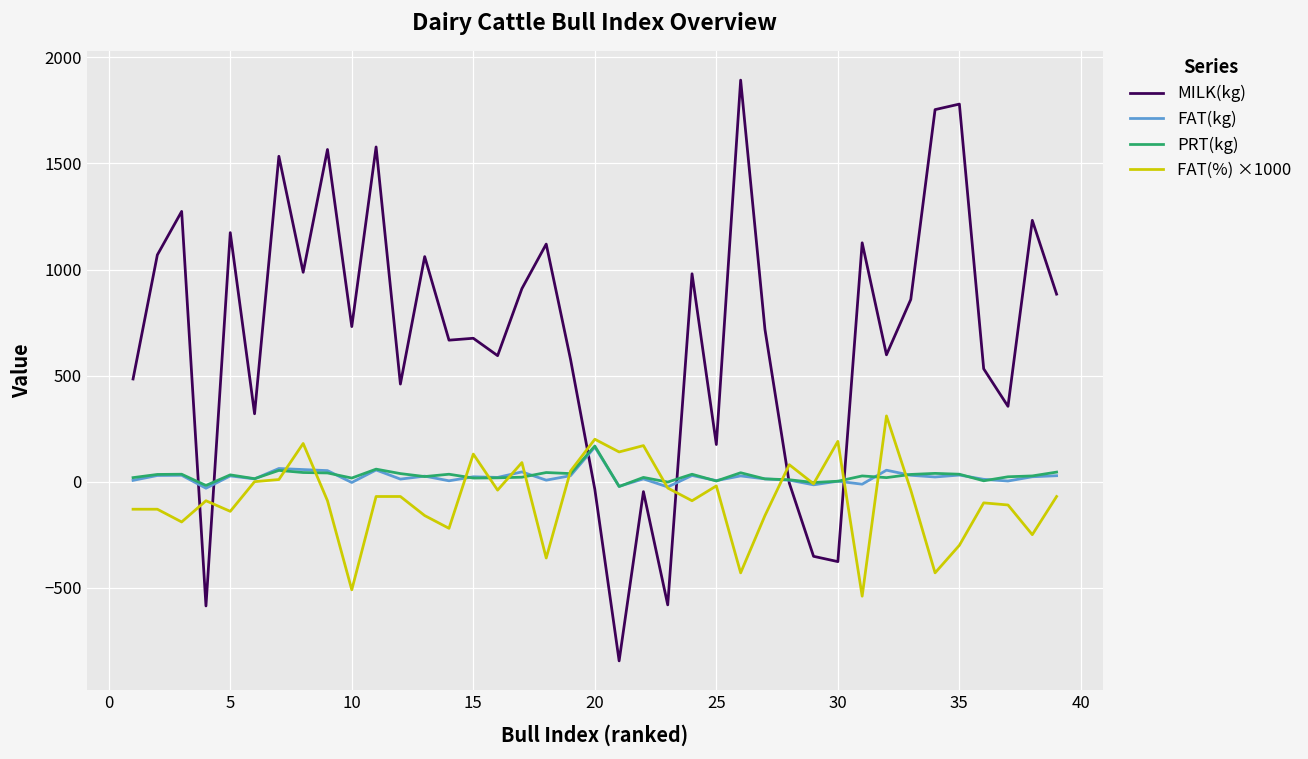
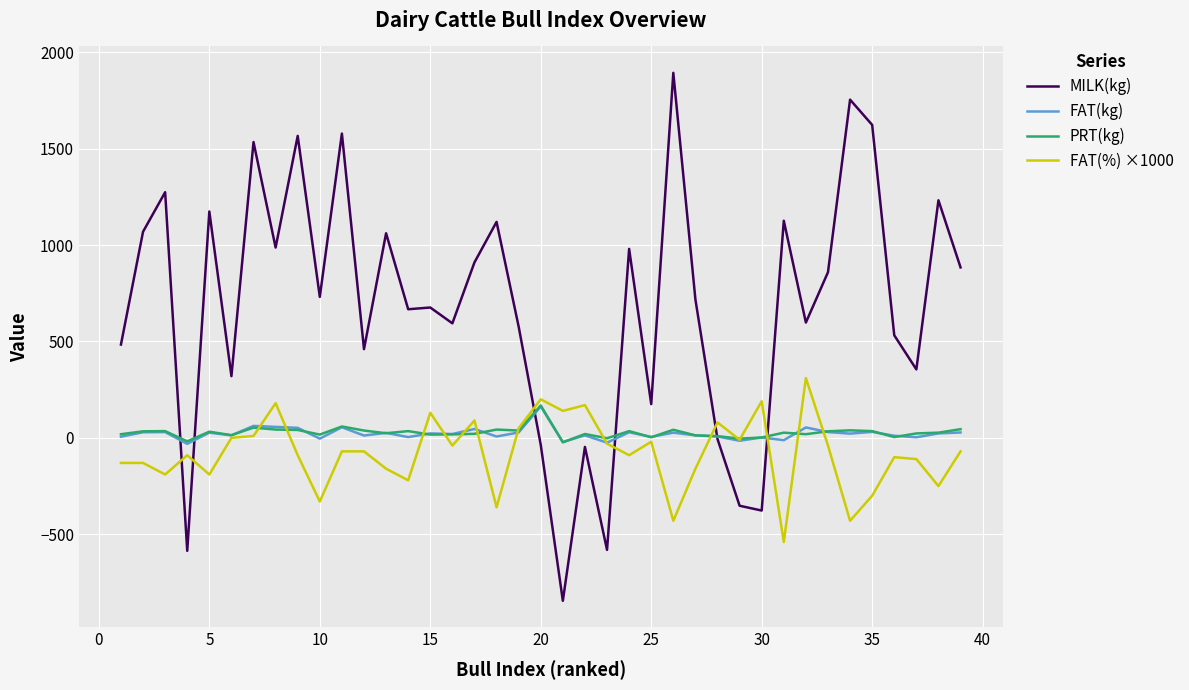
  {
    "MILK(kg)": {
      "5": 1170,
      "10": 730,
      "15": 680,
      "20": -40,
      "25": 180,
      "30": -380,
-     "35": 1780
+     "35": 1620
    },
    "FAT(kg)": {
      "10": 0
    },
    "PRT(kg)": {
      "10": 20
    },
    "FAT(%) ×1000": {
-     "5": -140,
-     "10": -510,
+     "5": -190,
+     "10": -330,
      "15": 130,
      "20": 200,
      "25": -20,
      "30": 190,
      "35": -300
    }
  }
